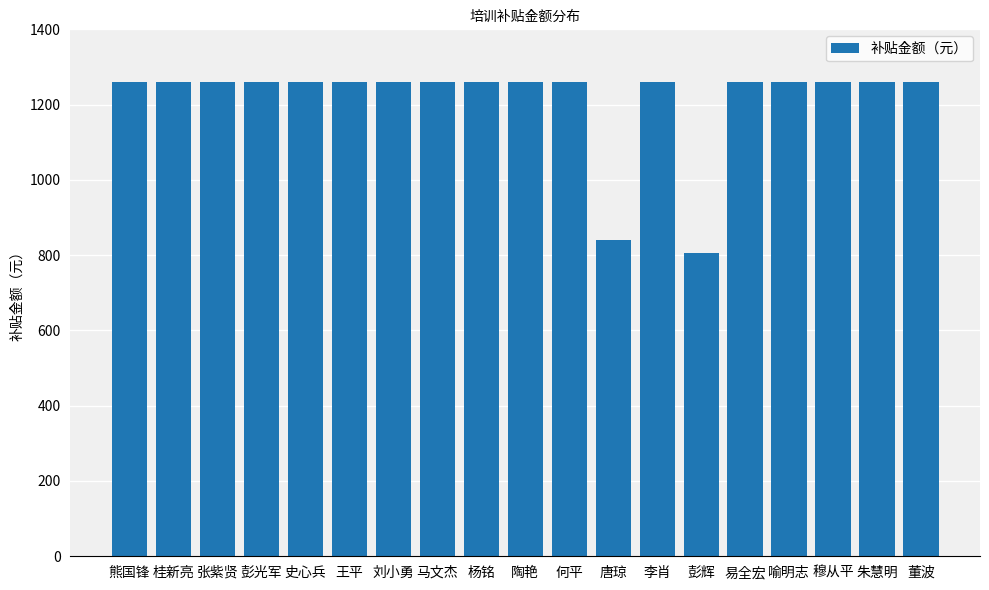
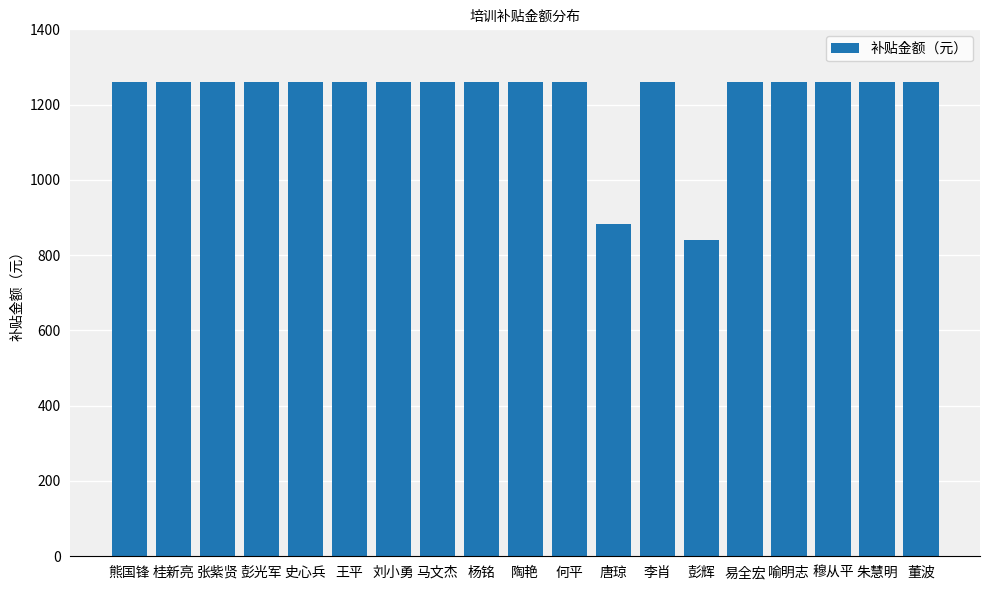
  {
    "熊国锋": 1260,
    "桂新亮": 1260,
    "张紫贤": 1260,
    "彭光军": 1260,
    "史心兵": 1260,
    "王平": 1260,
    "刘小勇": 1260,
    "马文杰": 1260,
    "杨铭": 1260,
    "陶艳": 1260,
    "何平": 1260,
-   "唐琼": 840,
+   "唐琼": 880,
    "李肖": 1260,
-   "彭辉": 810,
+   "彭辉": 840,
    "易全宏": 1260,
    "喻明志": 1260,
    "穆从平": 1260,
    "朱慧明": 1260,
    "董波": 1260
  }
